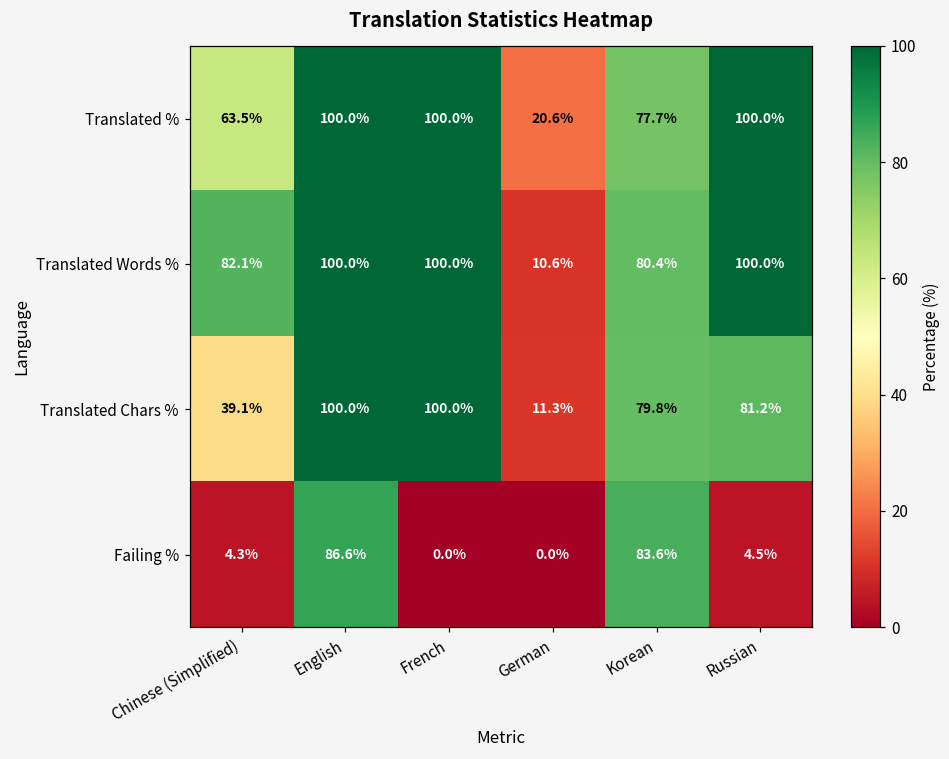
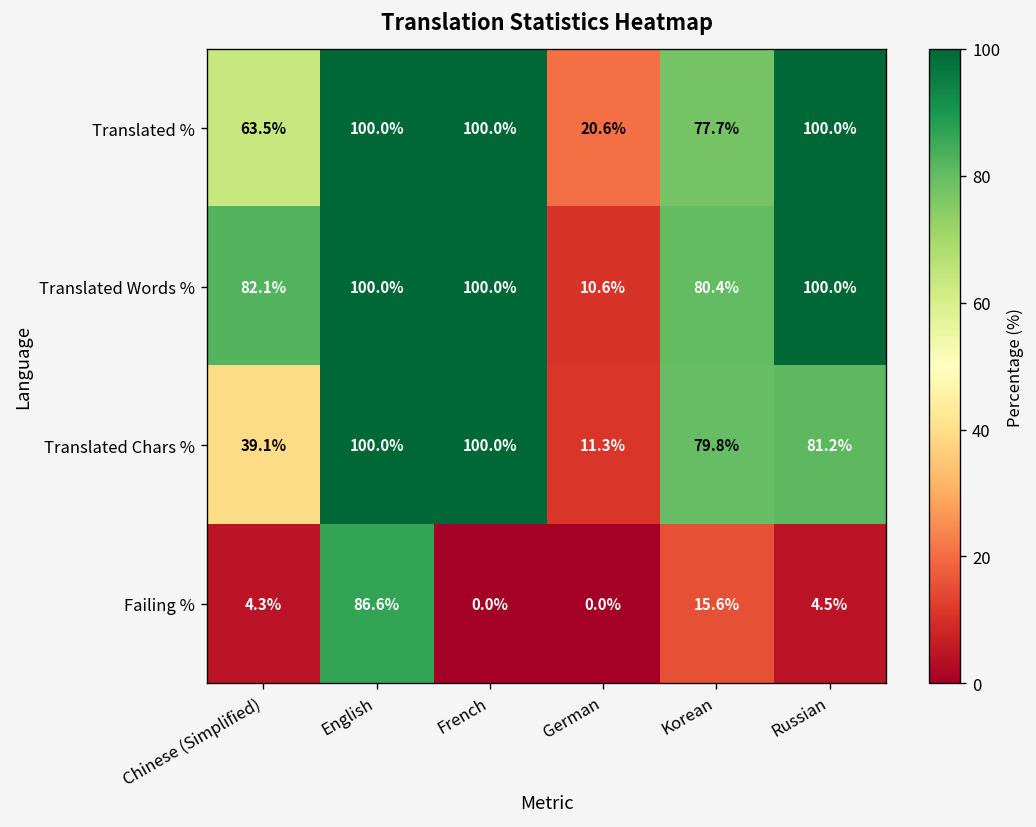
  {
    "Translated %": {
      "Chinese (Simplified)": "63.5%",
      "English": "100.0%",
      "French": "100.0%",
      "German": "20.6%",
      "Korean": "77.7%",
      "Russian": "100.0%"
    },
    "Translated Words %": {
      "Chinese (Simplified)": "82.1%",
      "English": "100.0%",
      "French": "100.0%",
      "German": "10.6%",
      "Korean": "80.4%",
      "Russian": "100.0%"
    },
    "Translated Chars %": {
      "Chinese (Simplified)": "39.1%",
      "English": "100.0%",
      "French": "100.0%",
      "German": "11.3%",
      "Korean": "79.8%",
      "Russian": "81.2%"
    },
    "Failing %": {
      "Chinese (Simplified)": "4.3%",
      "English": "86.6%",
      "French": "0.0%",
      "German": "0.0%",
-     "Korean": "83.6%",
+     "Korean": "15.6%",
      "Russian": "4.5%"
    }
  }
